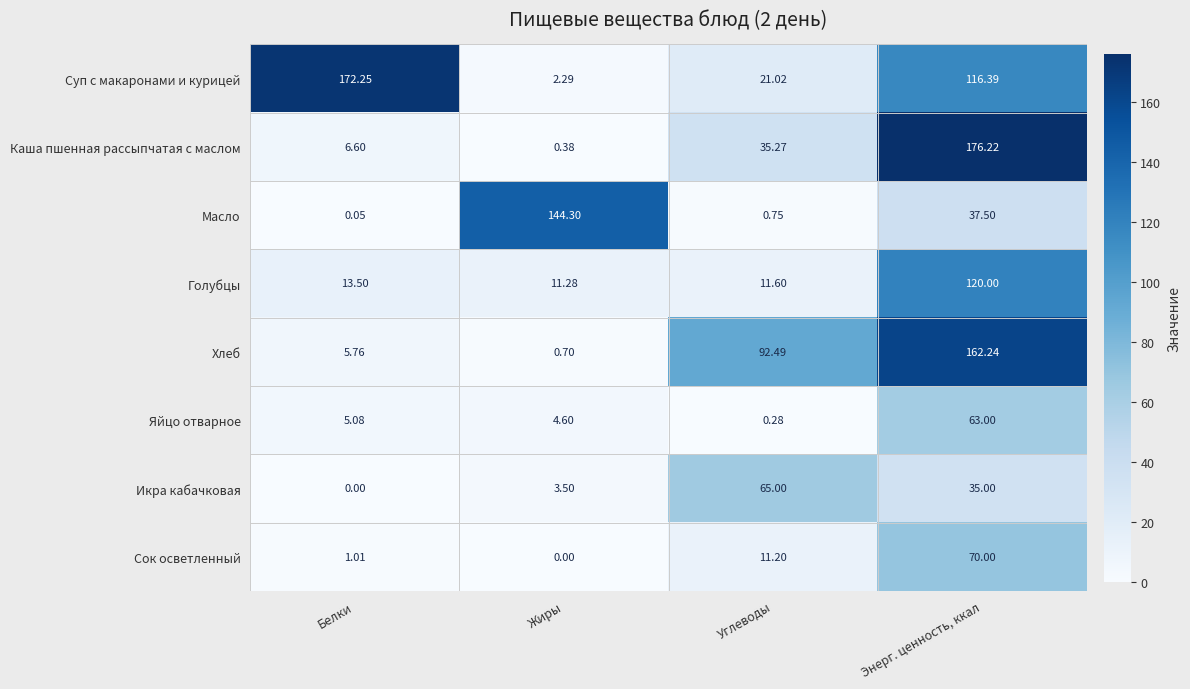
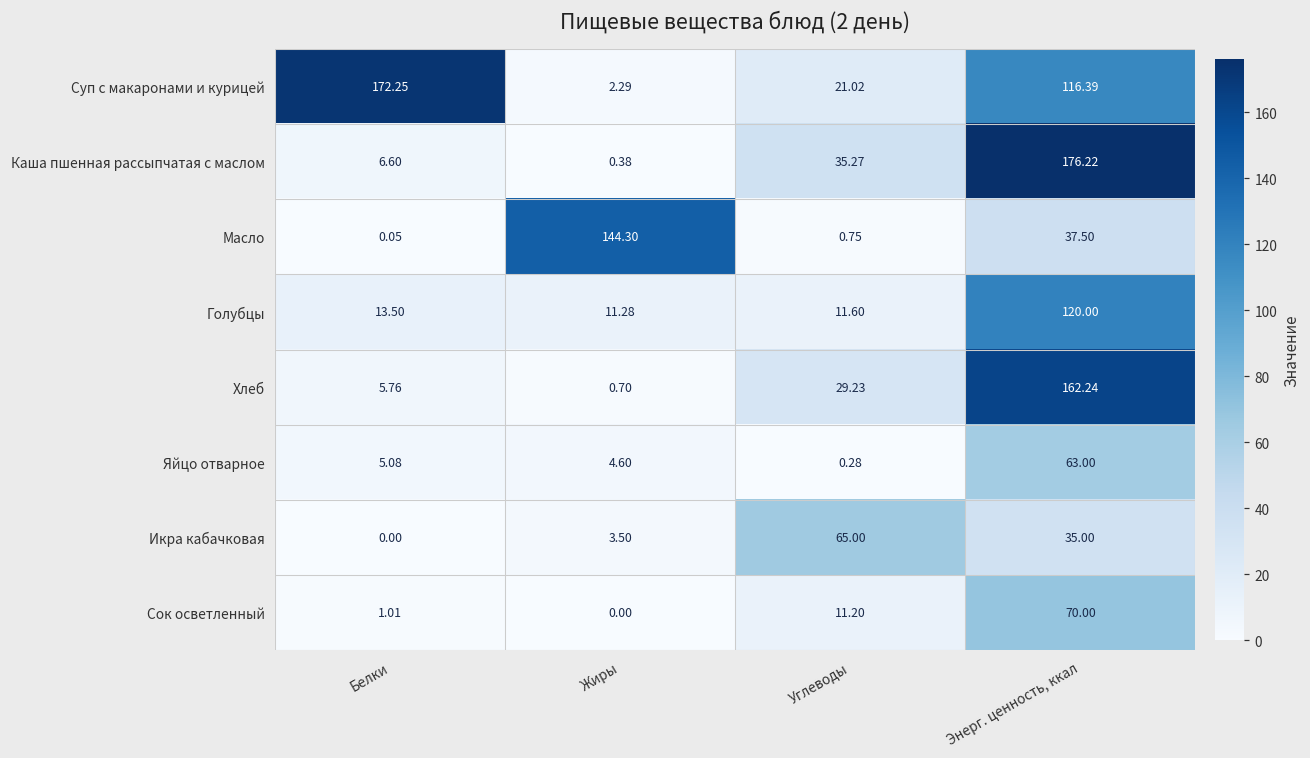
  {
    "Суп с макаронами и курицей": {
      "Белки": 172.25,
      "Жиры": 2.29,
      "Углеводы": 21.02,
      "Энерг. ценность, ккал": 116.39
    },
    "Каша пшенная рассыпчатая с маслом": {
      "Белки": 6.60,
      "Жиры": 0.38,
      "Углеводы": 35.27,
      "Энерг. ценность, ккал": 176.22
    },
    "Масло": {
      "Белки": 0.05,
      "Жиры": 144.30,
      "Углеводы": 0.75,
      "Энерг. ценность, ккал": 37.50
    },
    "Голубцы": {
      "Белки": 13.50,
      "Жиры": 11.28,
      "Углеводы": 11.60,
      "Энерг. ценность, ккал": 120.00
    },
    "Хлеб": {
      "Белки": 5.76,
      "Жиры": 0.70,
-     "Углеводы": 92.49,
+     "Углеводы": 29.23,
      "Энерг. ценность, ккал": 162.24
    },
    "Яйцо отварное": {
      "Белки": 5.08,
      "Жиры": 4.60,
      "Углеводы": 0.28,
      "Энерг. ценность, ккал": 63.00
    },
    "Икра кабачковая": {
      "Белки": 0.00,
      "Жиры": 3.50,
      "Углеводы": 65.00,
      "Энерг. ценность, ккал": 35.00
    },
    "Сок осветленный": {
      "Белки": 1.01,
      "Жиры": 0.00,
      "Углеводы": 11.20,
      "Энерг. ценность, ккал": 70.00
    }
  }
